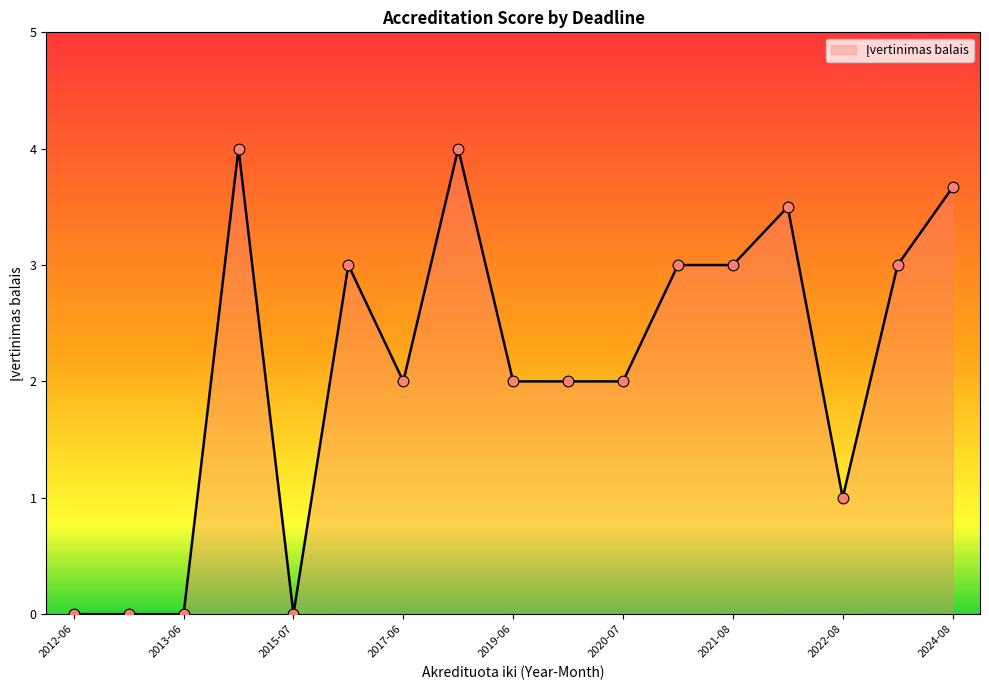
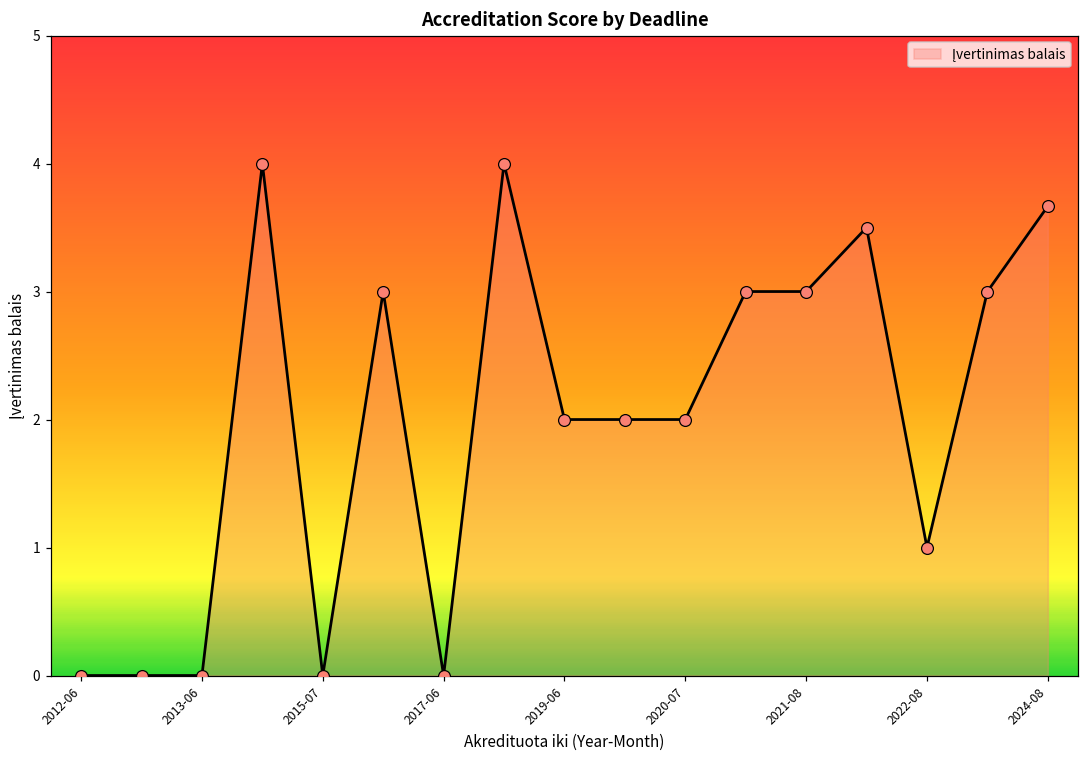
  {
    "2012-06": 0,
    "2013-06": 0,
    "2015-07": 0,
-   "2017-06": 2,
+   "2017-06": 0,
    "2019-06": 2,
    "2020-07": 2,
    "2021-08": 3,
    "2022-08": 1,
    "2024-08": 3.67
  }
